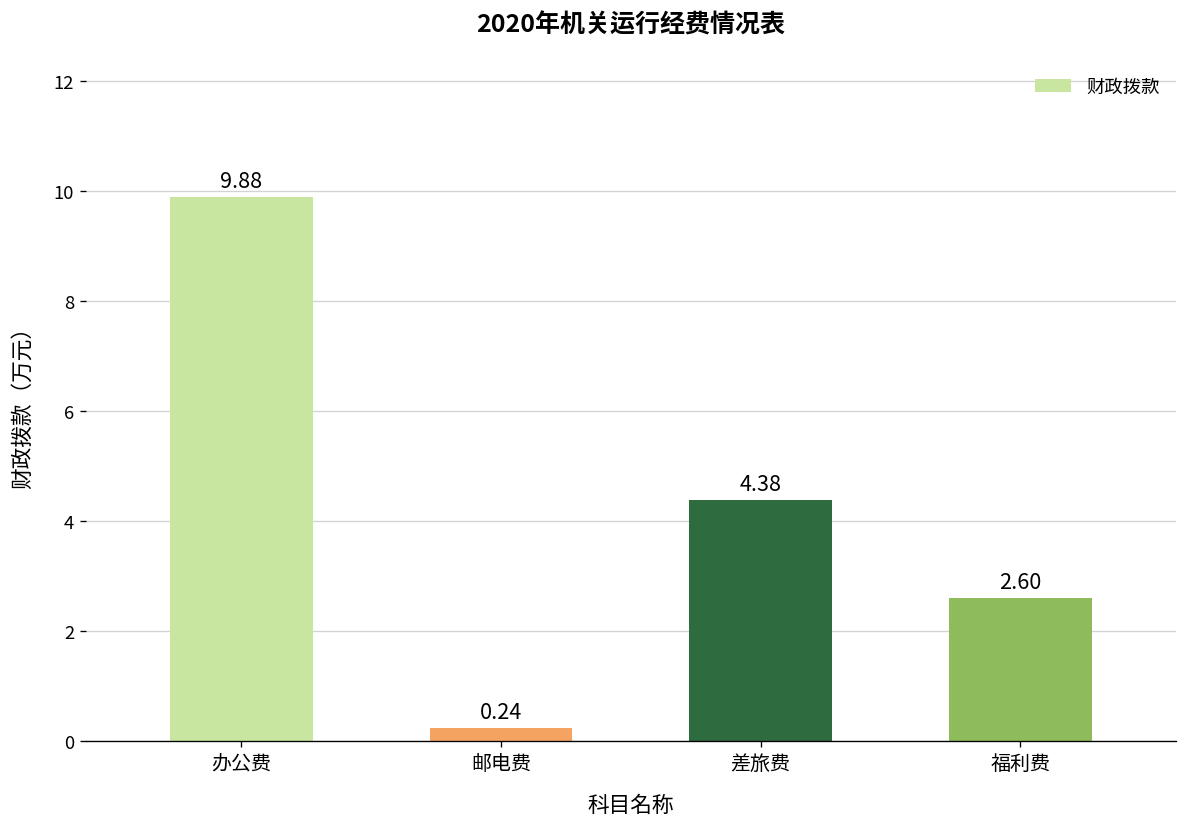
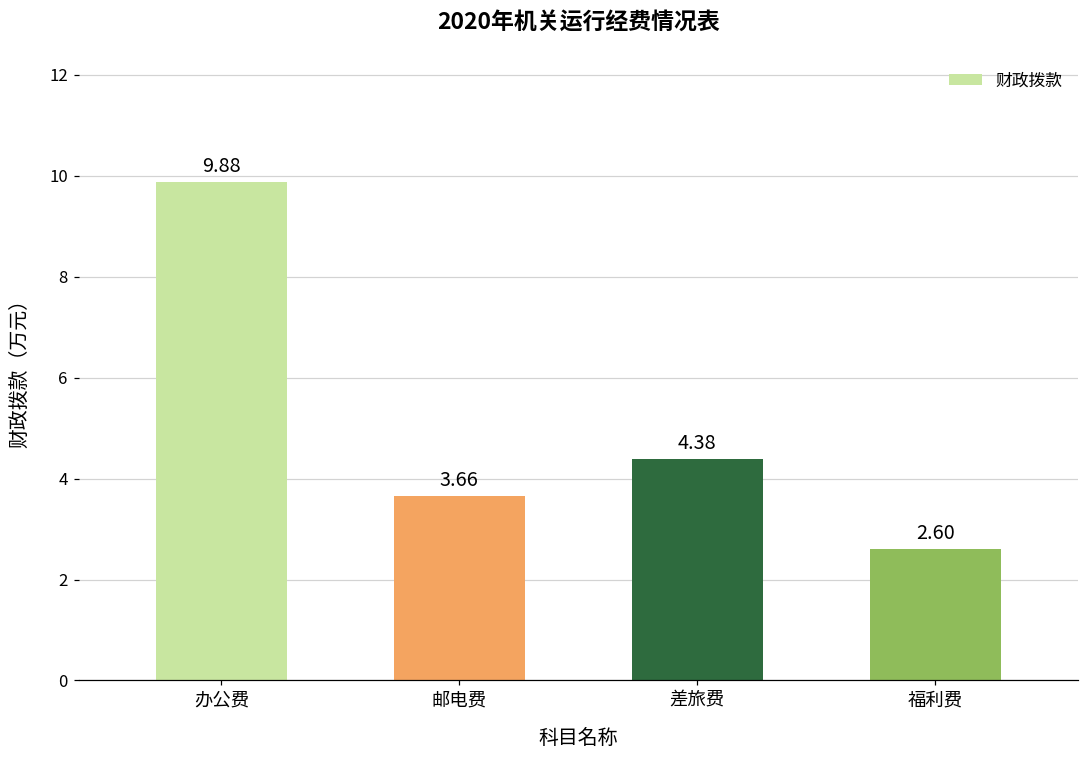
  {
    "办公费": 9.88,
-   "邮电费": 0.24,
+   "邮电费": 3.66,
    "差旅费": 4.38,
    "福利费": 2.60
  }
